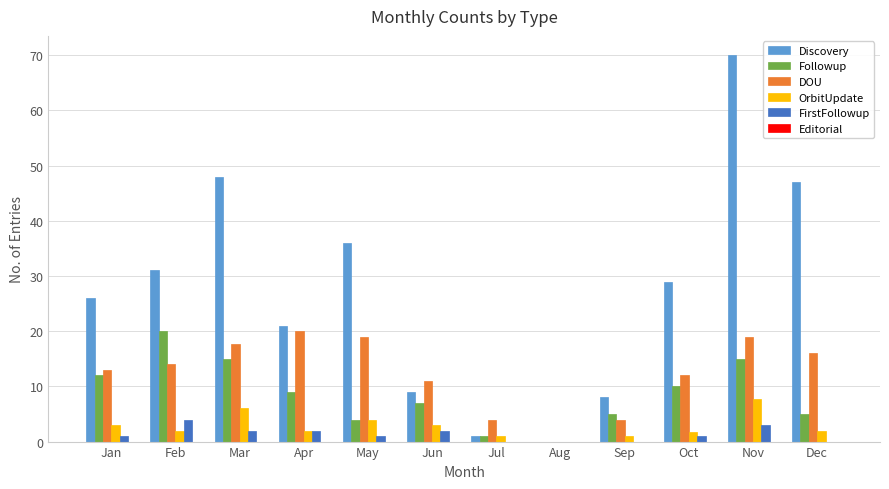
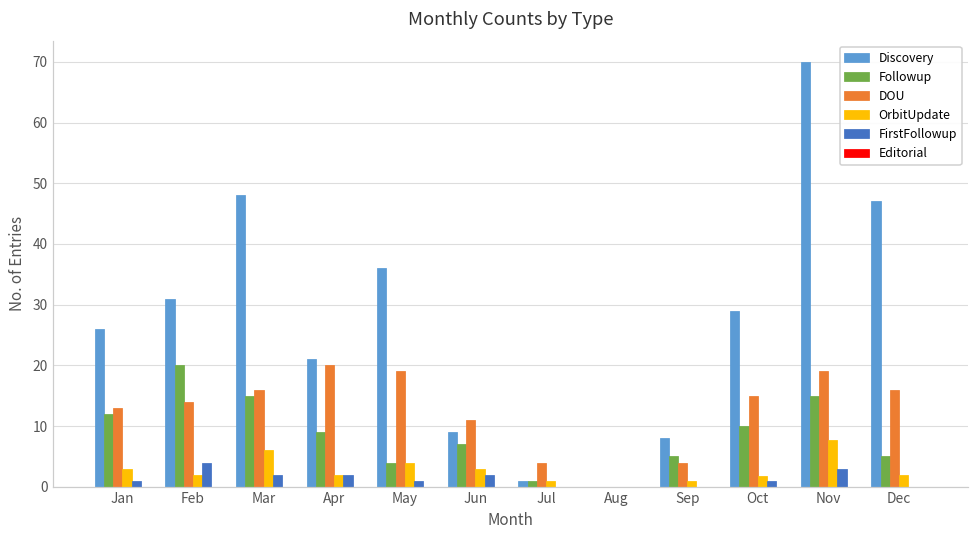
  {
    "Followup": {
      "Jan": 12,
      "Feb": 20,
      "Mar": 15,
      "Apr": 9,
      "May": 4,
      "Jun": 7,
      "Jul": 1,
      "Aug": 0,
      "Sep": 5,
      "Oct": 10,
      "Nov": 15,
      "Dec": 5
    },
    "DOU": {
      "Jan": 13,
      "Feb": 14,
-     "Mar": 18,
+     "Mar": 16,
      "Apr": 20,
      "May": 19,
      "Jun": 11,
      "Jul": 4,
      "Aug": 0,
      "Sep": 4,
-     "Oct": 12,
+     "Oct": 15,
      "Nov": 19,
      "Dec": 16
    },
    "OrbitUpdate": {
      "Jan": 3,
      "Feb": 2,
      "Mar": 6,
      "Apr": 2,
      "May": 4,
      "Jun": 3,
      "Jul": 1,
      "Aug": 0,
      "Sep": 1,
      "Oct": 2,
      "Nov": 8,
      "Dec": 2
    },
    "Editorial": {
      "Jan": 0,
      "Feb": 0,
      "Mar": 0,
      "Apr": 0,
      "May": 0,
      "Jun": 0,
      "Jul": 0,
      "Aug": 0,
      "Sep": 0,
      "Oct": 0,
      "Nov": 0,
      "Dec": 0
    }
  }
